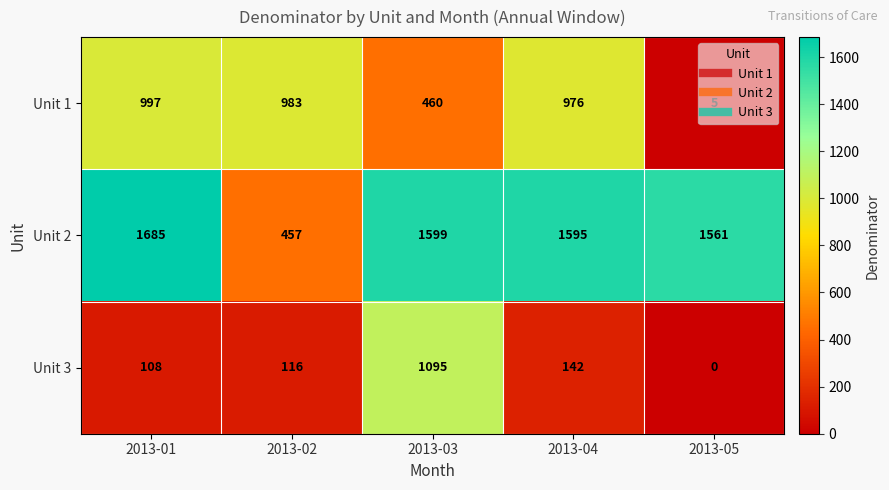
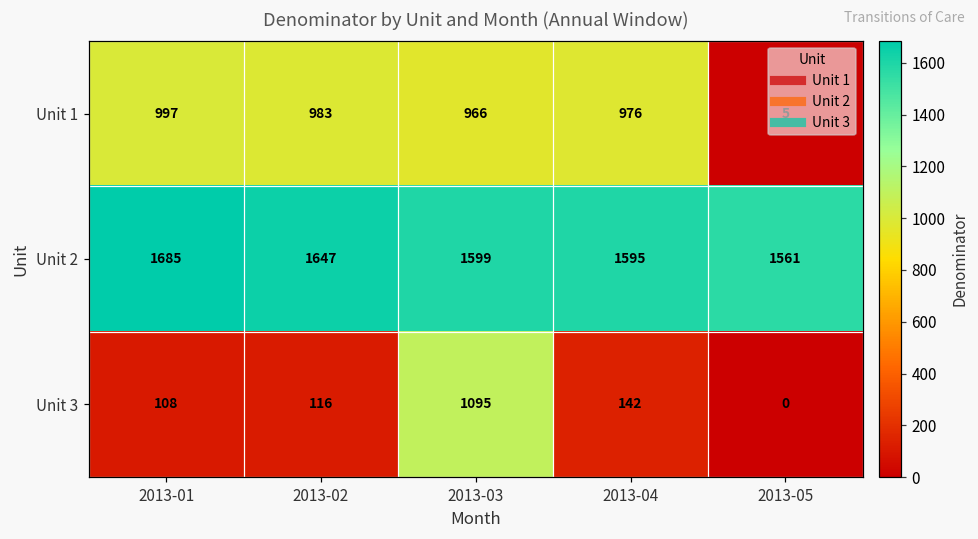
  {
    "Unit 1": {
      "2013-01": 997,
      "2013-02": 983,
-     "2013-03": 460,
+     "2013-03": 966,
      "2013-04": 976
    },
    "Unit 2": {
      "2013-01": 1685,
-     "2013-02": 457,
+     "2013-02": 1647,
      "2013-03": 1599,
      "2013-04": 1595,
      "2013-05": 1561
    },
    "Unit 3": {
      "2013-01": 108,
      "2013-02": 116,
      "2013-03": 1095,
      "2013-04": 142,
      "2013-05": 0
    }
  }
